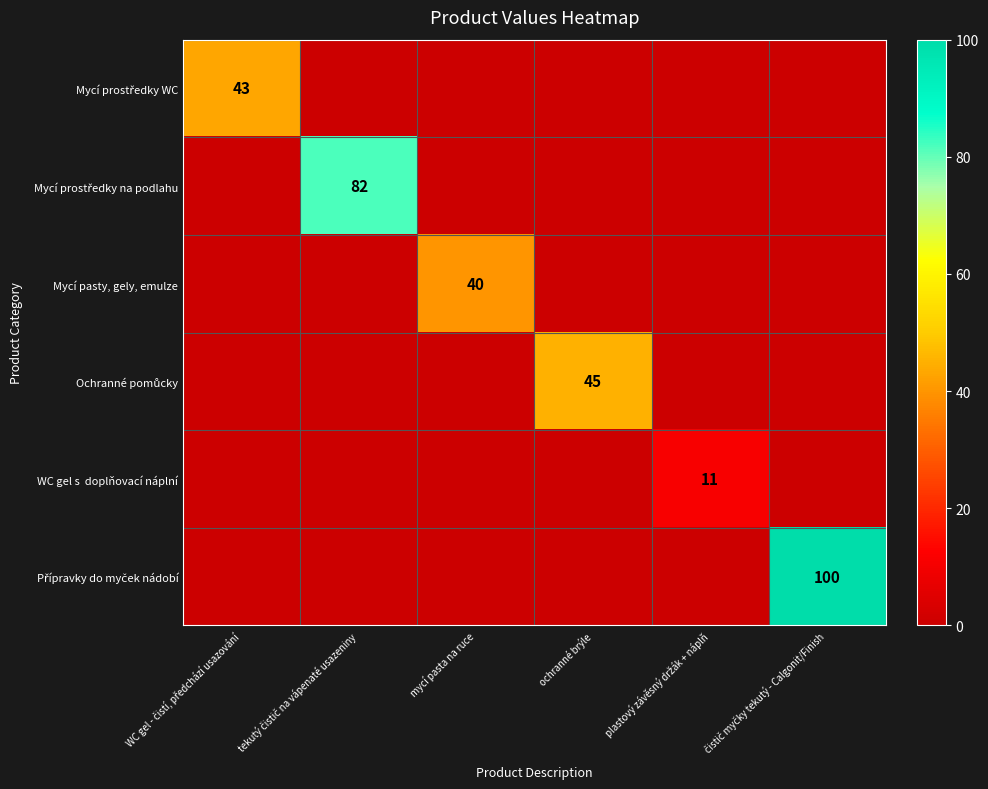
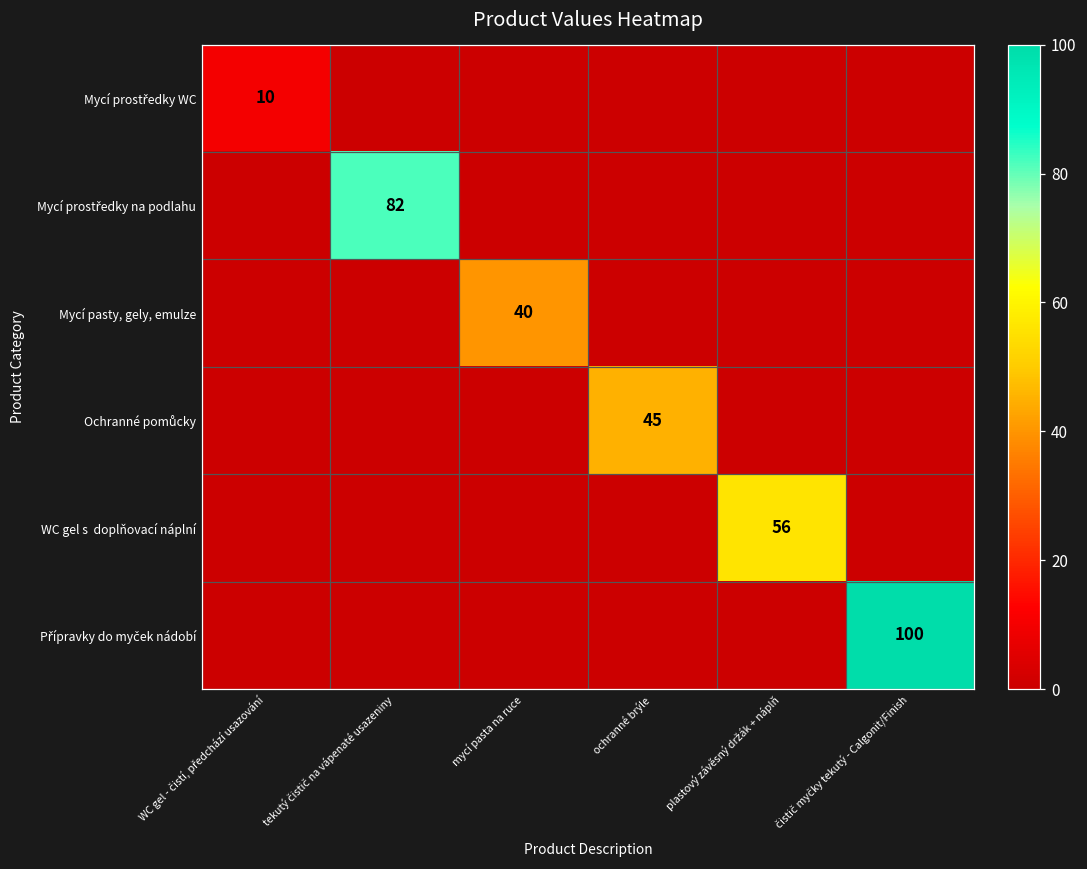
  {
    "Mycí prostředky WC": {
-     "WC gel - čistí, předchází usazování": 43
+     "WC gel - čistí, předchází usazování": 10
    },
    "Mycí prostředky na podlahu": {
      "tekutý čistič na vápenaté usazeniny": 82
    },
    "Mycí pasty, gely, emulze": {
      "mycí pasta na ruce": 40
    },
    "Ochranné pomůcky": {
      "ochranné brýle": 45
    },
    "WC gel s doplňovací náplní": {
-     "plastový závěsný držák + náplň": 11
+     "plastový závěsný držák + náplň": 56
    },
    "Přípravky do myček nádobí": {
      "čistič myčky tekutý - Calgonit/Finish": 100
    }
  }
